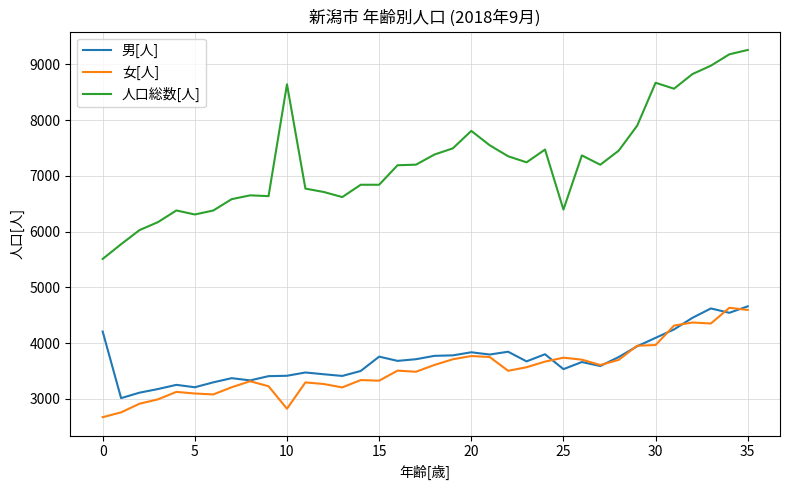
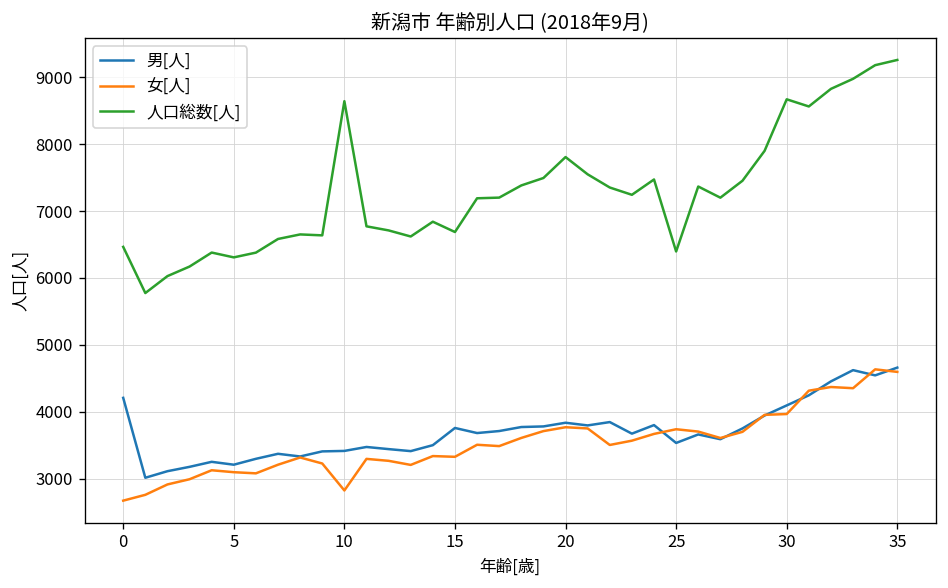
  {
    "男[人]": {
      "0": 4200,
      "5": 3200,
      "10": 3400,
      "15": 3800,
      "20": 3800,
      "25": 3500,
      "30": 4100,
      "35": 4700
    },
    "女[人]": {
      "0": 2700,
      "5": 3100,
      "10": 2800,
      "15": 3300,
      "20": 3800,
      "25": 3700,
      "30": 4000,
      "35": 4600
    },
    "人口総数[人]": {
-     "0": 5500,
+     "0": 6500,
      "5": 6300,
      "10": 8600,
-     "15": 6800,
+     "15": 6700,
      "20": 7800,
      "25": 6400,
      "30": 8700,
      "35": 9300
    }
  }
